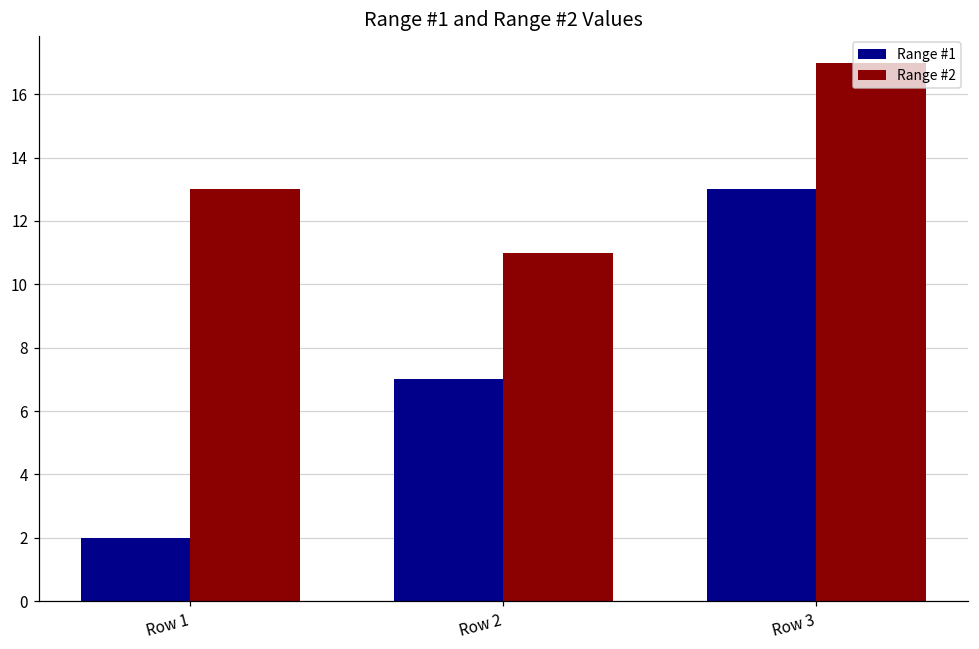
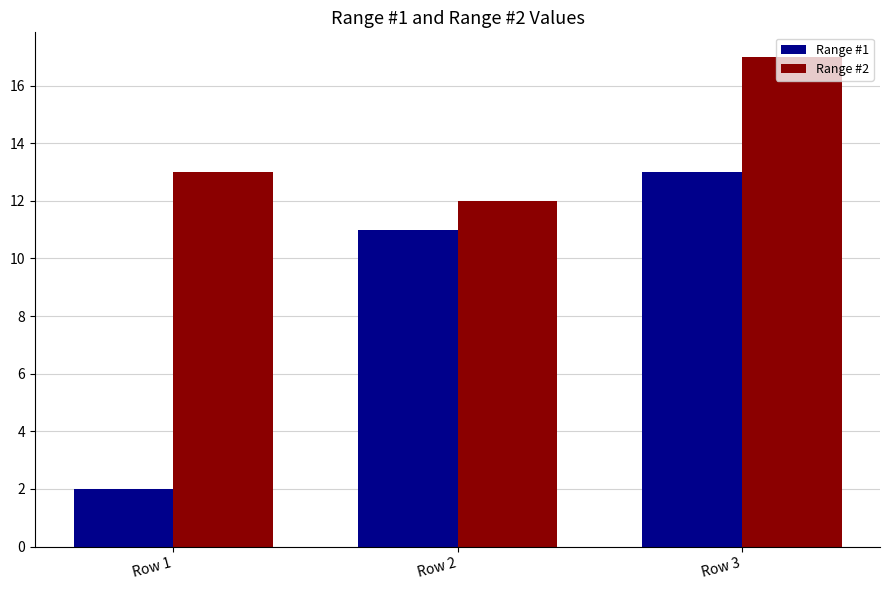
  {
    "Range #1": {
      "Row 1": 2,
-     "Row 2": 7,
+     "Row 2": 11,
      "Row 3": 13
    },
    "Range #2": {
      "Row 1": 13,
-     "Row 2": 11
+     "Row 2": 12
    }
  }
